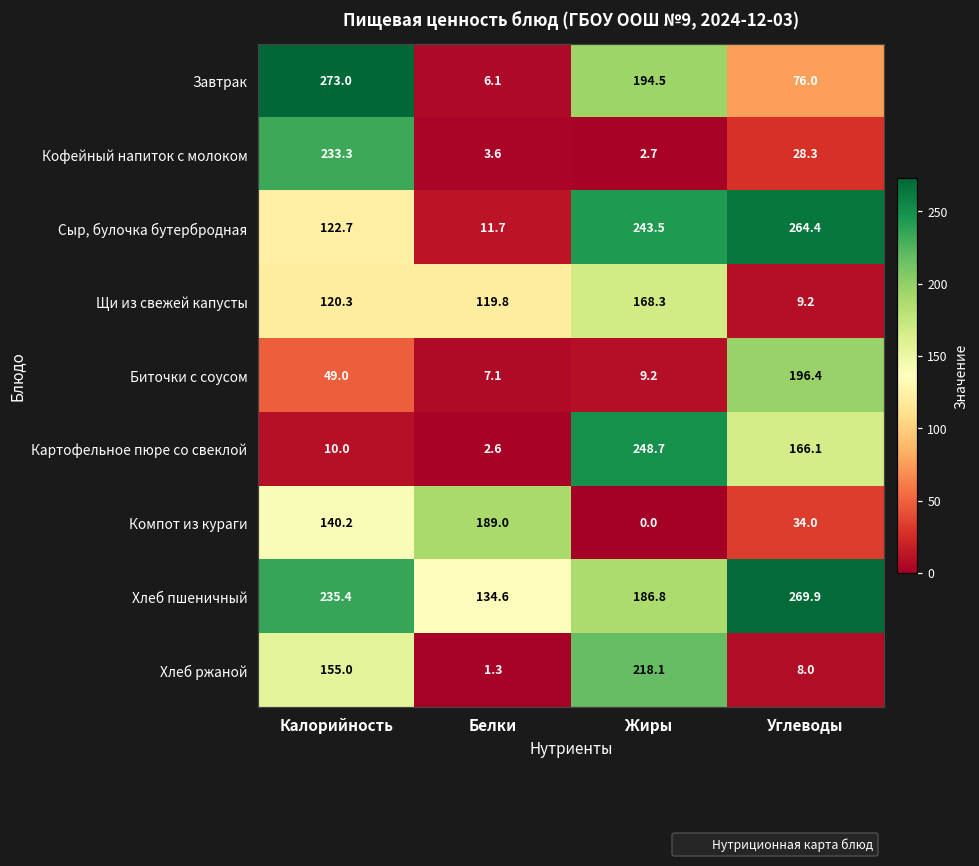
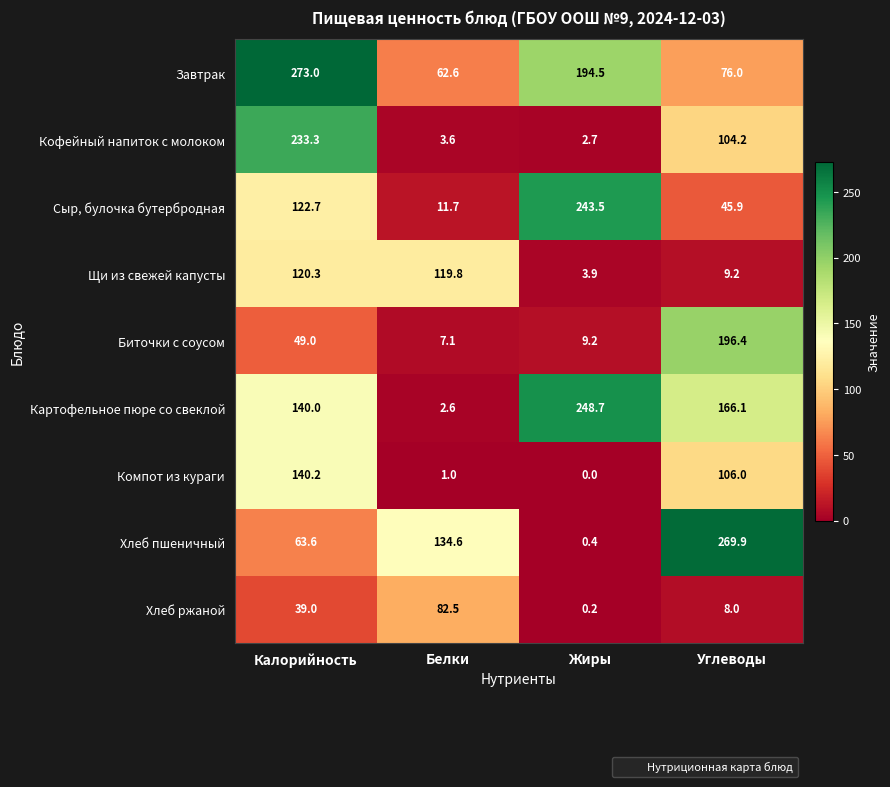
  {
    "Завтрак": {
      "Калорийность": 273.0,
-     "Белки": 6.1,
+     "Белки": 62.6,
      "Жиры": 194.5,
      "Углеводы": 76.0
    },
    "Кофейный напиток с молоком": {
      "Калорийность": 233.3,
      "Белки": 3.6,
      "Жиры": 2.7,
-     "Углеводы": 28.3
+     "Углеводы": 104.2
    },
    "Сыр, булочка бутербродная": {
      "Калорийность": 122.7,
      "Белки": 11.7,
      "Жиры": 243.5,
-     "Углеводы": 264.4
+     "Углеводы": 45.9
    },
    "Щи из свежей капусты": {
      "Калорийность": 120.3,
      "Белки": 119.8,
-     "Жиры": 168.3,
+     "Жиры": 3.9,
      "Углеводы": 9.2
    },
    "Биточки с соусом": {
      "Калорийность": 49.0,
      "Белки": 7.1,
      "Жиры": 9.2,
      "Углеводы": 196.4
    },
    "Картофельное пюре со свеклой": {
-     "Калорийность": 10.0,
+     "Калорийность": 140.0,
      "Белки": 2.6,
      "Жиры": 248.7,
      "Углеводы": 166.1
    },
    "Компот из кураги": {
      "Калорийность": 140.2,
-     "Белки": 189.0,
+     "Белки": 1.0,
      "Жиры": 0.0,
-     "Углеводы": 34.0
+     "Углеводы": 106.0
    },
    "Хлеб пшеничный": {
-     "Калорийность": 235.4,
+     "Калорийность": 63.6,
      "Белки": 134.6,
-     "Жиры": 186.8,
+     "Жиры": 0.4,
      "Углеводы": 269.9
    },
    "Хлеб ржаной": {
-     "Калорийность": 155.0,
-     "Белки": 1.3,
-     "Жиры": 218.1,
+     "Калорийность": 39.0,
+     "Белки": 82.5,
+     "Жиры": 0.2,
      "Углеводы": 8.0
    }
  }
